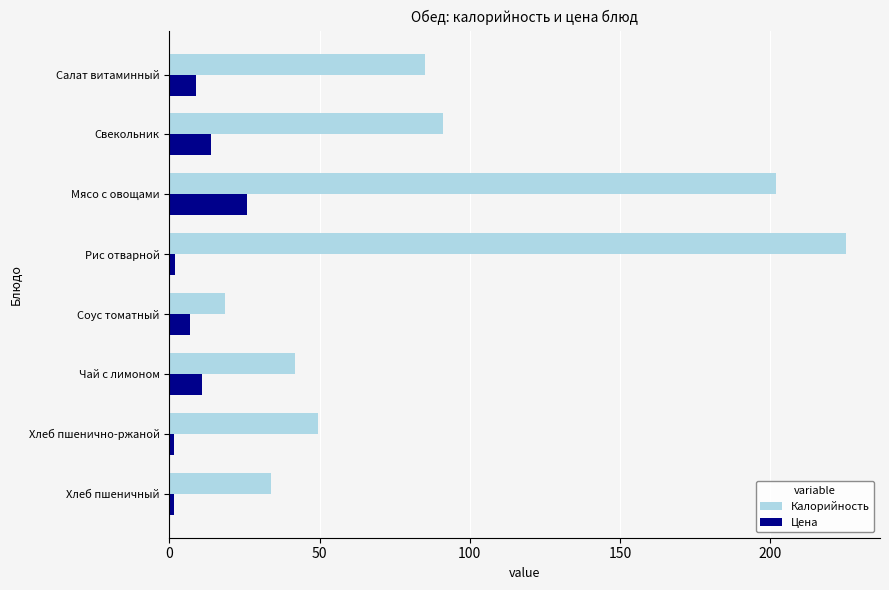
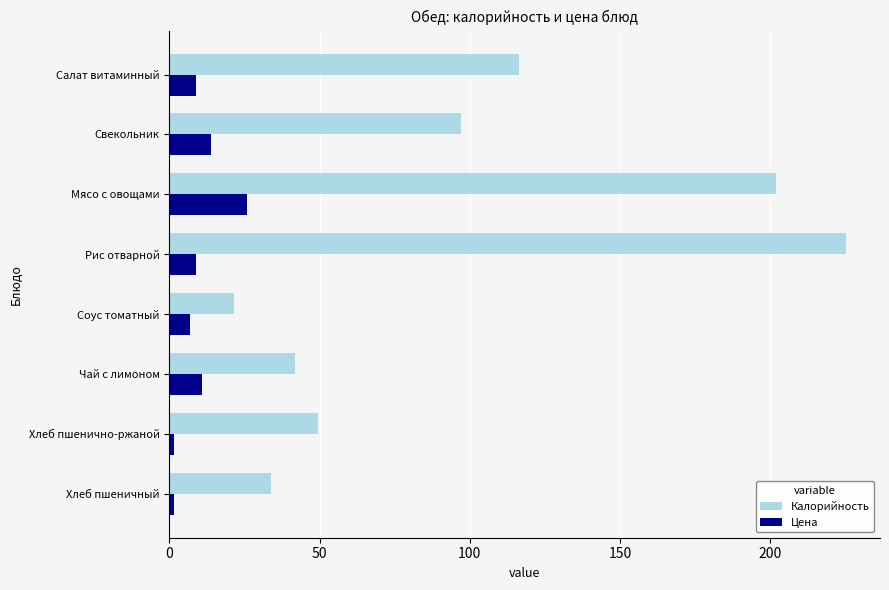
  {
    "Калорийность": {
-     "Салат витаминный": 85,
-     "Свекольник": 91,
+     "Салат витаминный": 116,
+     "Свекольник": 97,
      "Мясо с овощами": 202,
      "Рис отварной": 225,
-     "Соус томатный": 19,
+     "Соус томатный": 22,
      "Чай с лимоном": 42,
      "Хлеб пшенично-ржаной": 49,
      "Хлеб пшеничный": 34
    },
    "Цена": {
      "Салат витаминный": 9,
      "Свекольник": 14,
      "Мясо с овощами": 26,
-     "Рис отварной": 2,
+     "Рис отварной": 9,
      "Соус томатный": 7,
      "Чай с лимоном": 11,
      "Хлеб пшенично-ржаной": 2,
      "Хлеб пшеничный": 2
    }
  }
